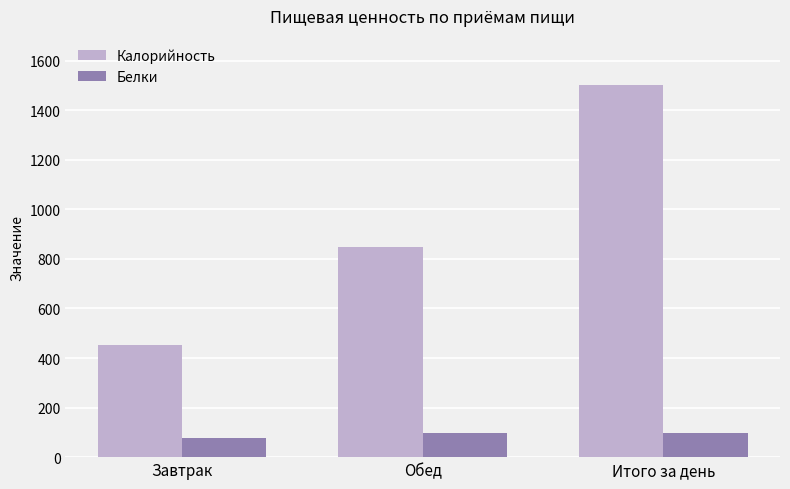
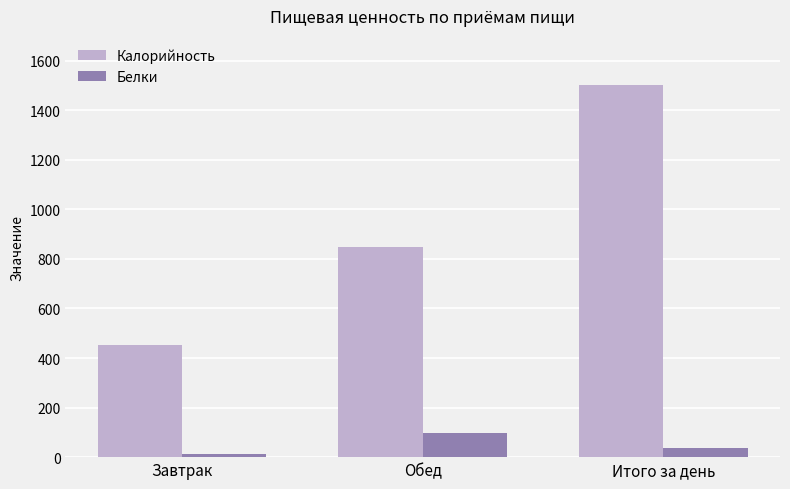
  {
    "Калорийность": {
      "Завтрак": 450,
      "Обед": 850,
      "Итого за день": 1500
    },
    "Белки": {
-     "Завтрак": 80,
+     "Завтрак": 10,
      "Обед": 100,
-     "Итого за день": 100
+     "Итого за день": 40
    }
  }
